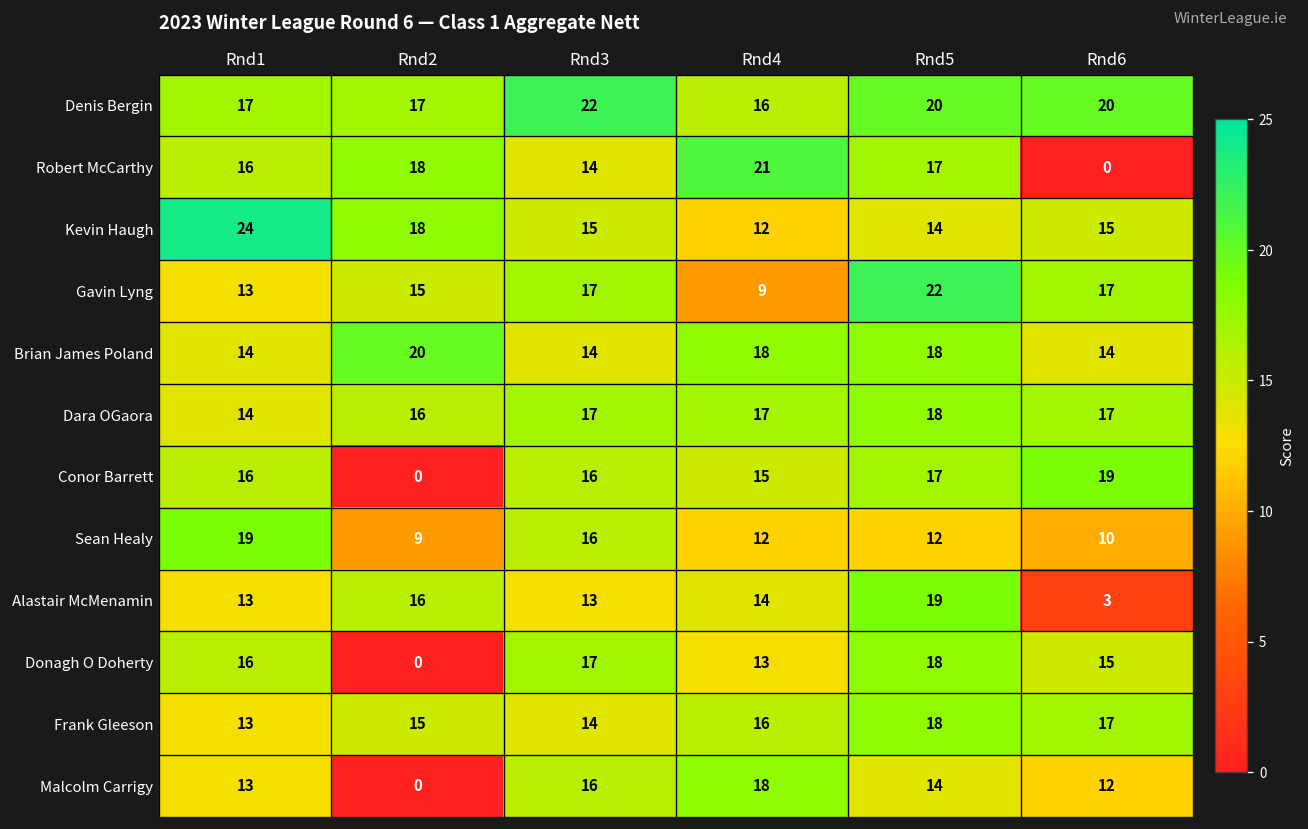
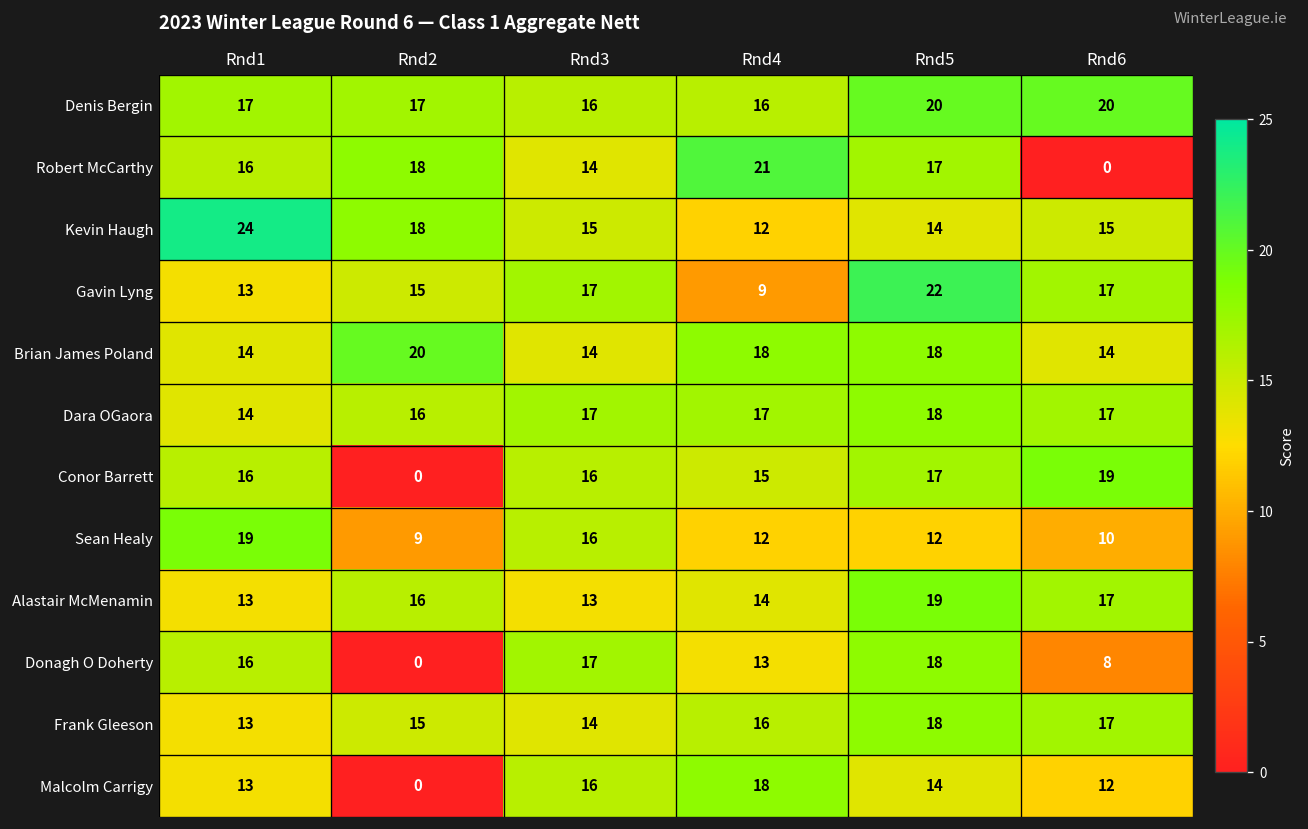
  {
    "Denis Bergin": {
      "Rnd1": 17,
      "Rnd2": 17,
-     "Rnd3": 22,
+     "Rnd3": 16,
      "Rnd4": 16,
      "Rnd5": 20,
      "Rnd6": 20
    },
    "Robert McCarthy": {
      "Rnd1": 16,
      "Rnd2": 18,
      "Rnd3": 14,
      "Rnd4": 21,
      "Rnd5": 17,
      "Rnd6": 0
    },
    "Kevin Haugh": {
      "Rnd1": 24,
      "Rnd2": 18,
      "Rnd3": 15,
      "Rnd4": 12,
      "Rnd5": 14,
      "Rnd6": 15
    },
    "Gavin Lyng": {
      "Rnd1": 13,
      "Rnd2": 15,
      "Rnd3": 17,
      "Rnd4": 9,
      "Rnd5": 22,
      "Rnd6": 17
    },
    "Brian James Poland": {
      "Rnd1": 14,
      "Rnd2": 20,
      "Rnd3": 14,
      "Rnd4": 18,
      "Rnd5": 18,
      "Rnd6": 14
    },
    "Dara OGaora": {
      "Rnd1": 14,
      "Rnd2": 16,
      "Rnd3": 17,
      "Rnd4": 17,
      "Rnd5": 18,
      "Rnd6": 17
    },
    "Conor Barrett": {
      "Rnd1": 16,
      "Rnd2": 0,
      "Rnd3": 16,
      "Rnd4": 15,
      "Rnd5": 17,
      "Rnd6": 19
    },
    "Sean Healy": {
      "Rnd1": 19,
      "Rnd2": 9,
      "Rnd3": 16,
      "Rnd4": 12,
      "Rnd5": 12,
      "Rnd6": 10
    },
    "Alastair McMenamin": {
      "Rnd1": 13,
      "Rnd2": 16,
      "Rnd3": 13,
      "Rnd4": 14,
      "Rnd5": 19,
-     "Rnd6": 3
+     "Rnd6": 17
    },
    "Donagh O Doherty": {
      "Rnd1": 16,
      "Rnd2": 0,
      "Rnd3": 17,
      "Rnd4": 13,
      "Rnd5": 18,
-     "Rnd6": 15
+     "Rnd6": 8
    },
    "Frank Gleeson": {
      "Rnd1": 13,
      "Rnd2": 15,
      "Rnd3": 14,
      "Rnd4": 16,
      "Rnd5": 18,
      "Rnd6": 17
    },
    "Malcolm Carrigy": {
      "Rnd1": 13,
      "Rnd2": 0,
      "Rnd3": 16,
      "Rnd4": 18,
      "Rnd5": 14,
      "Rnd6": 12
    }
  }
